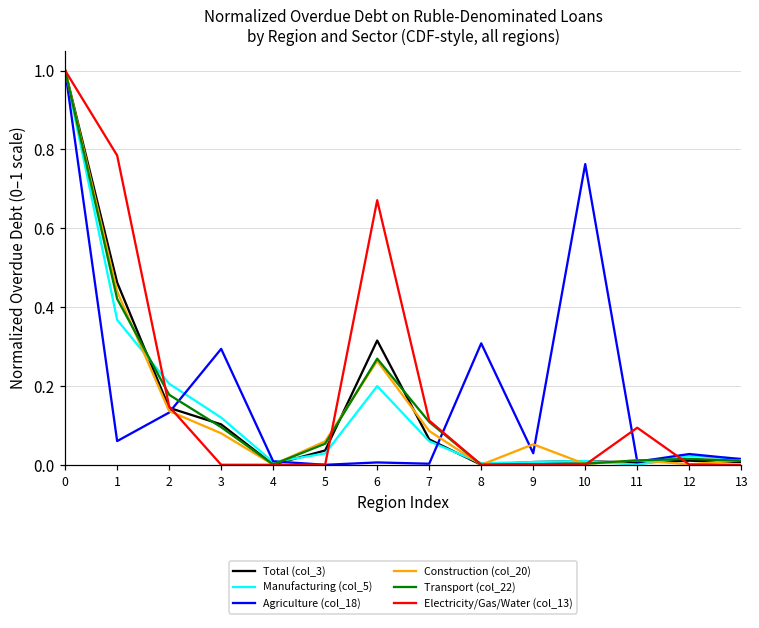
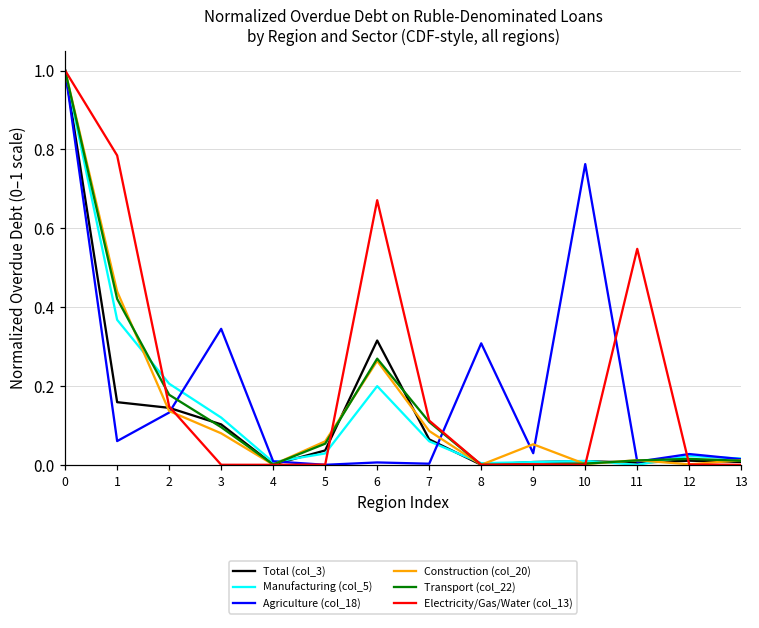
  {
    "Total (col_3)": {
-     "1": 0.46,
+     "1": 0.16,
      "5": 0.04,
      "6": 0.32
    },
    "Manufacturing (col_5)": {
      "1": 0.37,
      "2": 0.21,
      "3": 0.12,
      "5": 0.03,
      "6": 0.20
    },
    "Agriculture (col_18)": {
      "1": 0.06,
-     "3": 0.29,
+     "3": 0.34,
      "6": 0.01,
      "7": 0.00,
      "8": 0.31,
      "9": 0.03,
      "10": 0.76
    },
    "Construction (col_20)": {
      "1": 0.44,
      "3": 0.08,
      "7": 0.09,
      "9": 0.05
    },
    "Transport (col_22)": {
      "1": 0.42,
      "2": 0.18
    },
    "Electricity/Gas/Water (col_13)": {
      "1": 0.78,
      "3": 0.00,
      "6": 0.67,
-     "11": 0.09,
+     "11": 0.55,
      "13": 0.00
    }
  }
